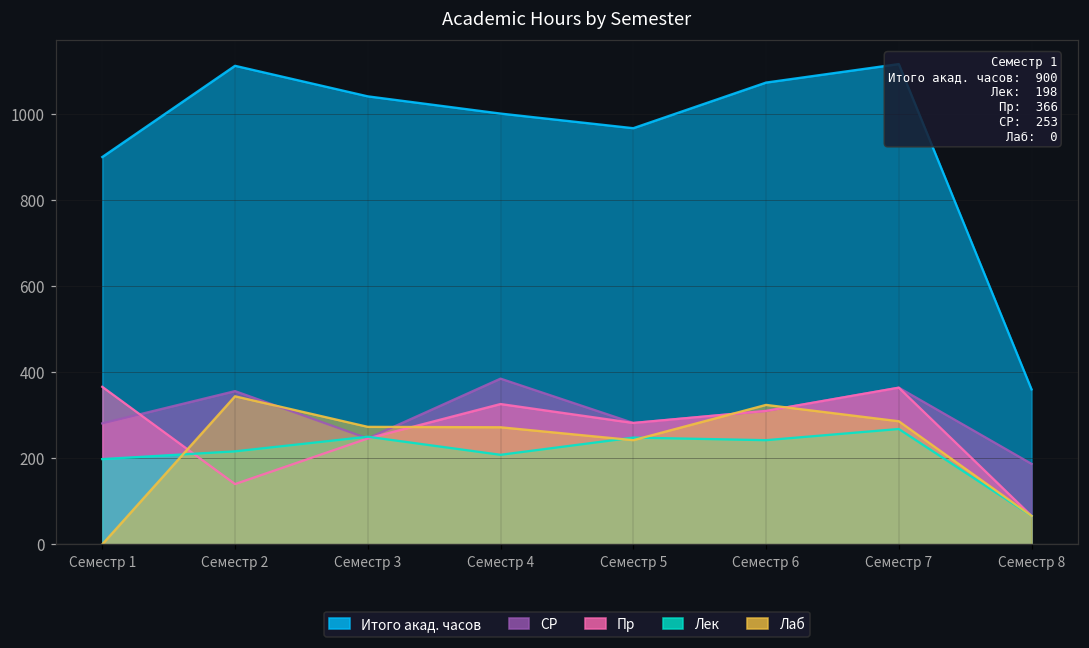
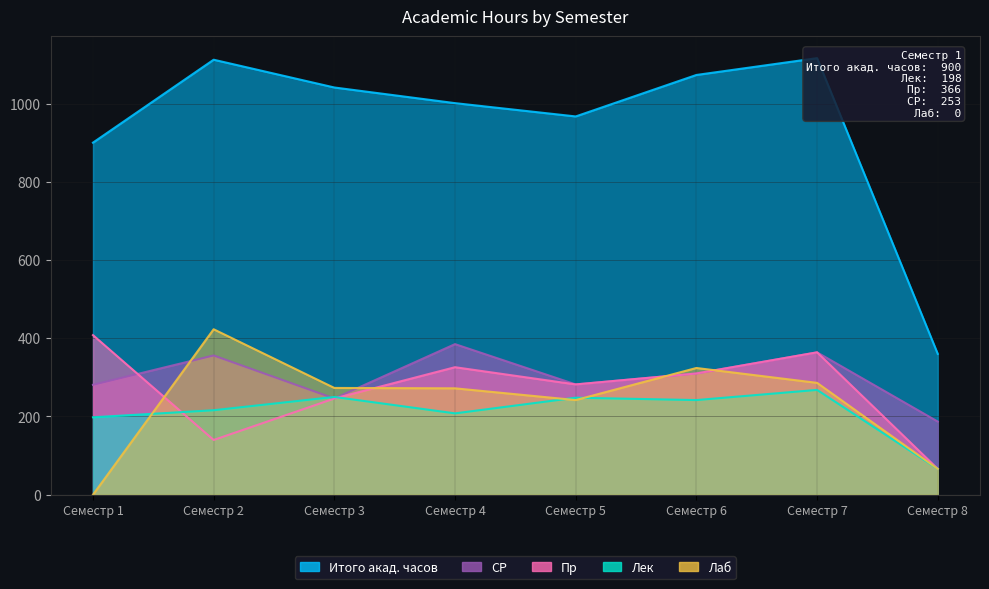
  {
    "СР": {
      "Семестр 1": 280,
      "Семестр 2": 360,
      "Семестр 4": 390,
      "Семестр 8": 190
    },
    "Пр": {
-     "Семестр 1": 370,
+     "Семестр 1": 410,
      "Семестр 2": 140,
      "Семестр 4": 330
    },
    "Лаб": {
      "Семестр 1": 0,
-     "Семестр 2": 340,
+     "Семестр 2": 420,
      "Семестр 3": 270,
      "Семестр 4": 270,
      "Семестр 6": 320,
      "Семестр 7": 290
    }
  }
